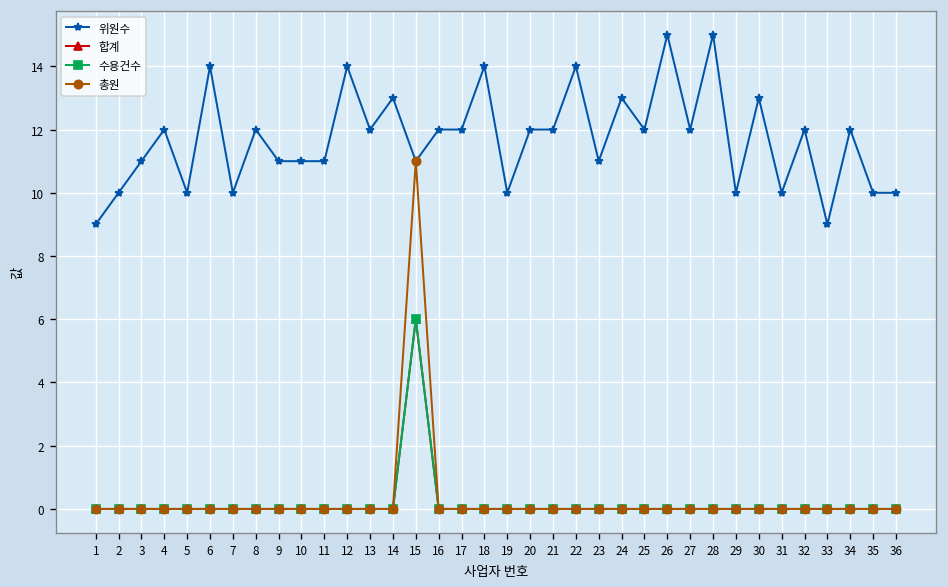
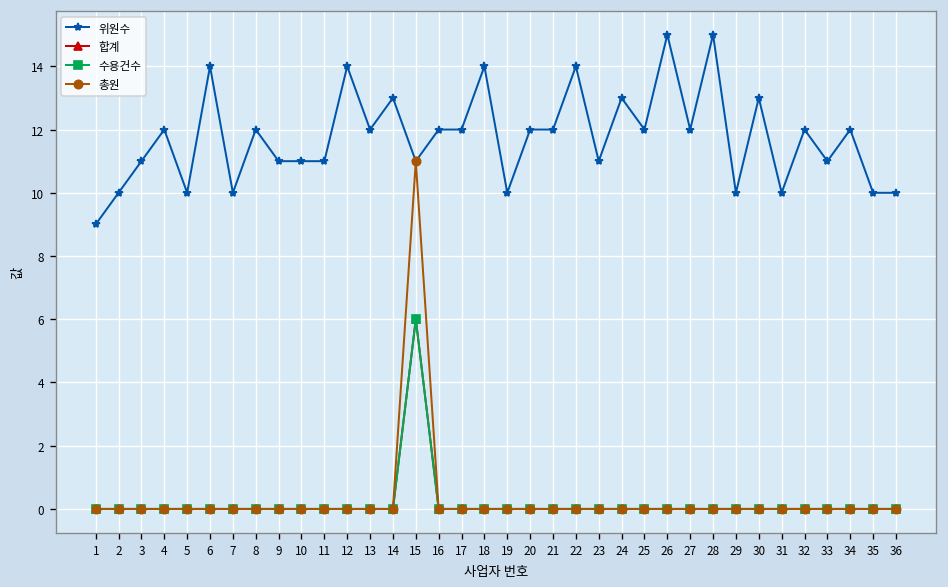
  {
    "위원수": {
      "1": 9,
      "2": 10,
      "3": 11,
      "4": 12,
      "5": 10,
      "6": 14,
      "7": 10,
      "8": 12,
      "9": 11,
      "10": 11,
      "11": 11,
      "12": 14,
      "13": 12,
      "14": 13,
      "16": 12,
      "17": 12,
      "18": 14,
      "19": 10,
      "20": 12,
      "21": 12,
      "22": 14,
      "23": 11,
      "24": 13,
      "25": 12,
      "26": 15,
      "27": 12,
      "28": 15,
      "29": 10,
      "30": 13,
      "31": 10,
      "32": 12,
-     "33": 9,
+     "33": 11,
      "34": 12,
      "35": 10,
      "36": 10
    },
    "수용건수": {
      "15": 6
    }
  }
